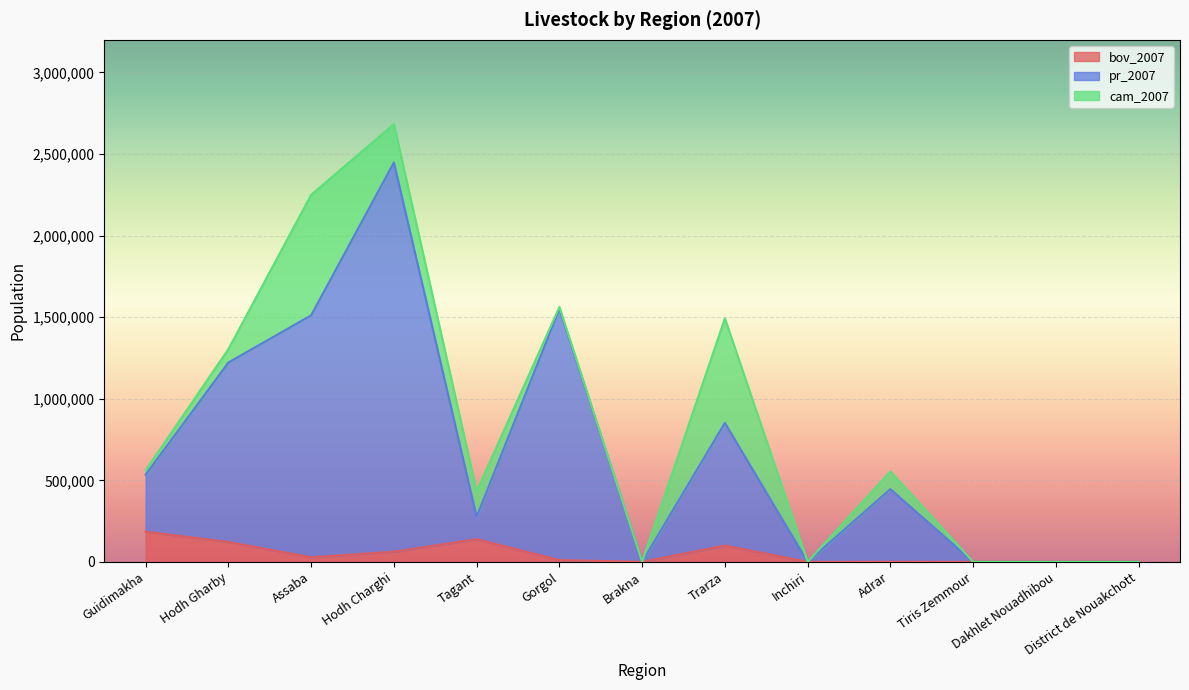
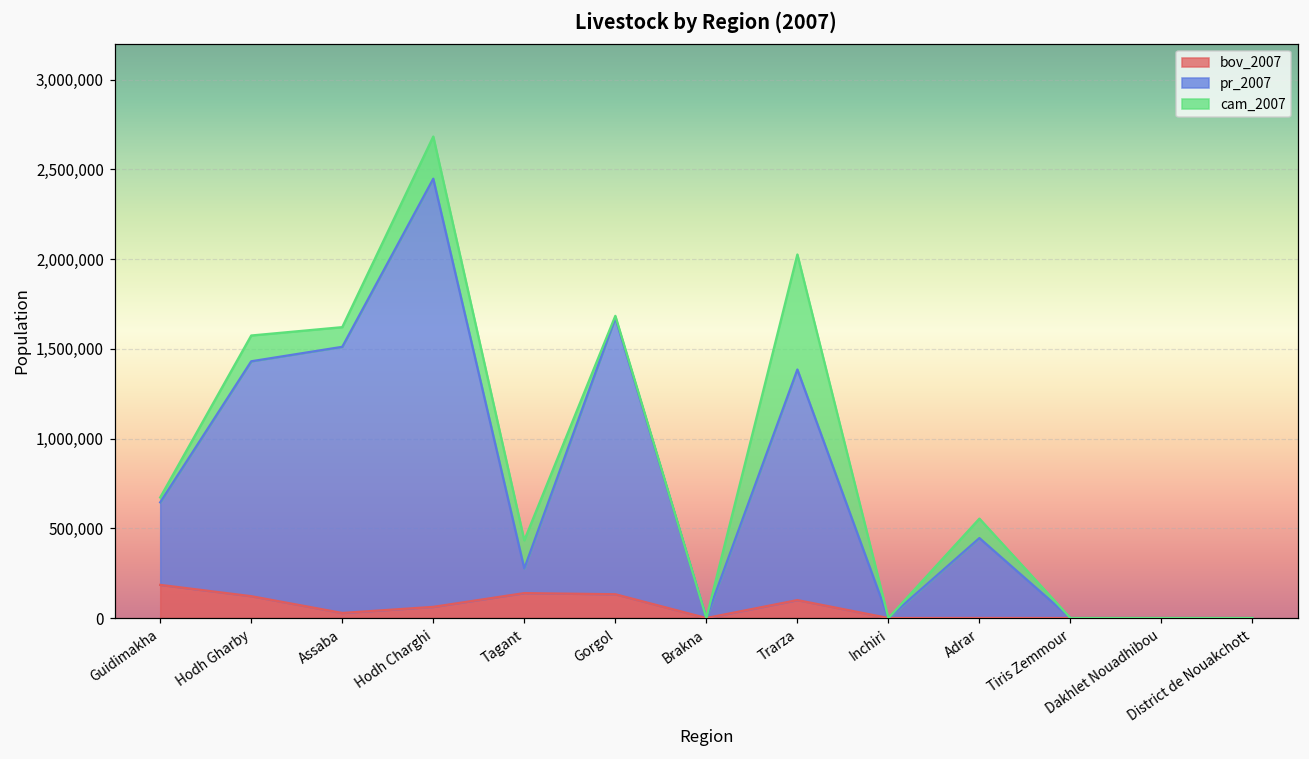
  {
    "bov_2007": {
      "Guidimakha": "180,000",
      "Hodh Gharby": "120,000",
      "Assaba": "30,000",
      "Hodh Charghi": "60,000",
      "Tagant": "140,000",
-     "Gorgol": "10,000",
+     "Gorgol": "130,000",
      "Trarza": "100,000",
      "Adrar": "0"
    },
    "pr_2007": {
-     "Guidimakha": "350,000",
-     "Hodh Gharby": "1,100,000",
+     "Guidimakha": "460,000",
+     "Hodh Gharby": "1,310,000",
      "Assaba": "1,480,000",
      "Hodh Charghi": "2,390,000",
      "Tagant": "140,000",
-     "Trarza": "750,000",
+     "Trarza": "1,290,000",
      "Adrar": "450,000"
    },
    "cam_2007": {
      "Guidimakha": "30,000",
-     "Hodh Gharby": "80,000",
-     "Assaba": "740,000",
+     "Hodh Gharby": "140,000",
+     "Assaba": "110,000",
      "Hodh Charghi": "240,000",
      "Tagant": "160,000",
      "Trarza": "640,000",
      "Adrar": "110,000"
    }
  }
